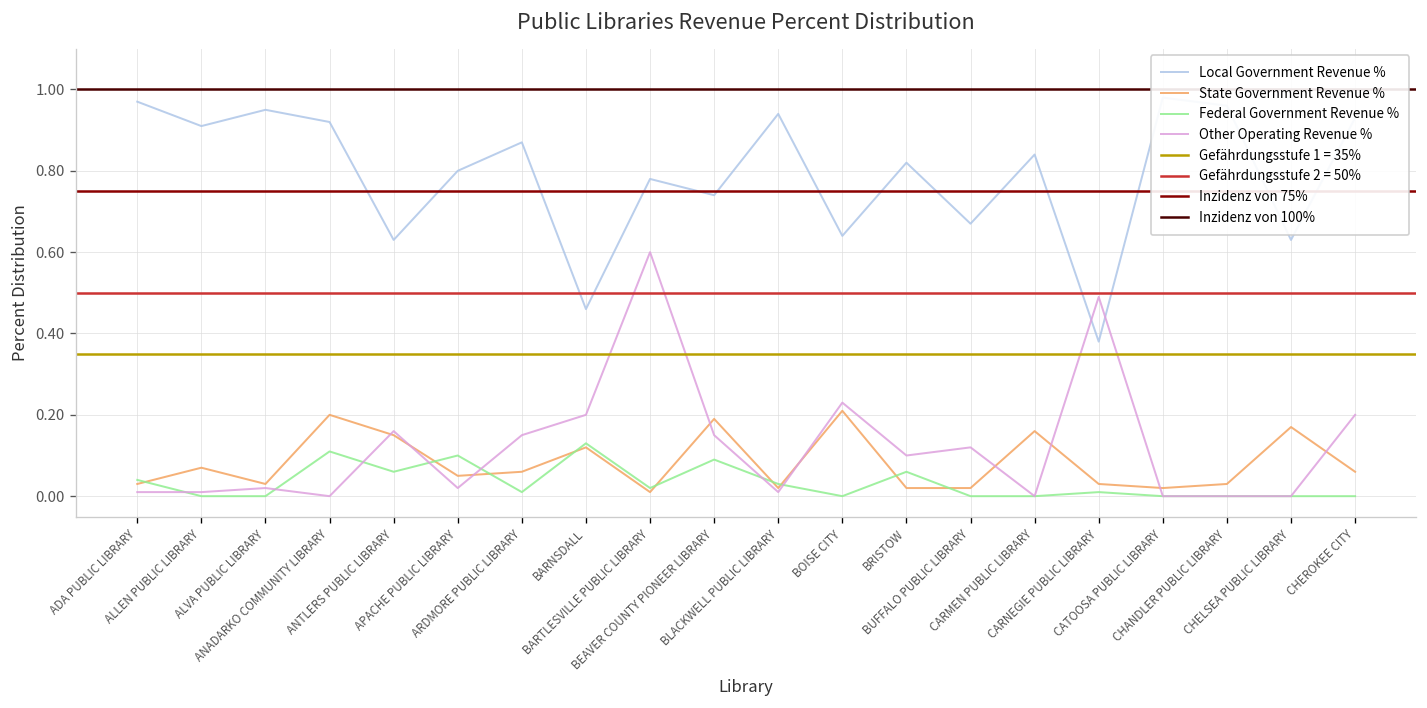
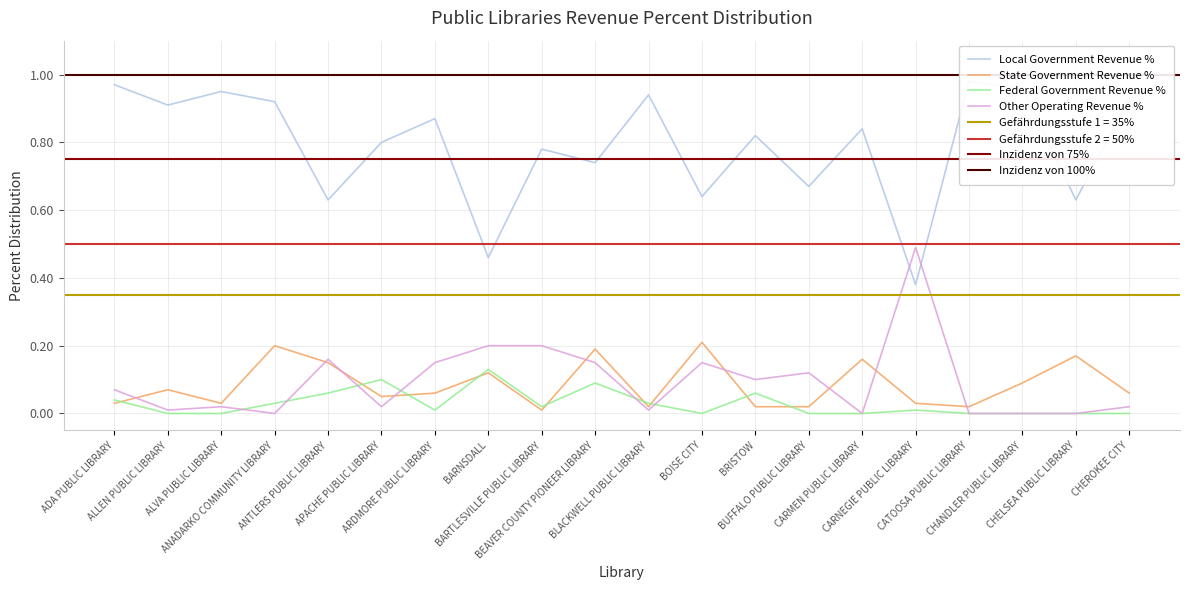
  {
    "Local Government Revenue %": {
      "ADA PUBLIC LIBRARY": 0.97,
      "ALLEN PUBLIC LIBRARY": 0.91,
      "ALVA PUBLIC LIBRARY": 0.95,
      "ANADARKO COMMUNITY LIBRARY": 0.92,
      "ANTLERS PUBLIC LIBRARY": 0.63,
      "APACHE PUBLIC LIBRARY": 0.80,
      "ARDMORE PUBLIC LIBRARY": 0.87,
      "BARNSDALL": 0.46,
      "BARTLESVILLE PUBLIC LIBRARY": 0.78,
      "BEAVER COUNTY PIONEER LIBRARY": 0.74,
      "BLACKWELL PUBLIC LIBRARY": 0.94,
      "BOISE CITY": 0.64,
      "BRISTOW": 0.82,
      "BUFFALO PUBLIC LIBRARY": 0.67,
      "CARMEN PUBLIC LIBRARY": 0.84,
      "CARNEGIE PUBLIC LIBRARY": 0.38,
      "CHELSEA PUBLIC LIBRARY": 0.63
    },
    "State Government Revenue %": {
      "ADA PUBLIC LIBRARY": 0.03,
      "ALLEN PUBLIC LIBRARY": 0.07,
      "ALVA PUBLIC LIBRARY": 0.03,
      "ANADARKO COMMUNITY LIBRARY": 0.20,
      "ANTLERS PUBLIC LIBRARY": 0.15,
      "APACHE PUBLIC LIBRARY": 0.05,
      "ARDMORE PUBLIC LIBRARY": 0.06,
      "BARNSDALL": 0.12,
      "BARTLESVILLE PUBLIC LIBRARY": 0.01,
      "BEAVER COUNTY PIONEER LIBRARY": 0.19,
      "BLACKWELL PUBLIC LIBRARY": 0.02,
      "BOISE CITY": 0.21,
      "BRISTOW": 0.02,
      "BUFFALO PUBLIC LIBRARY": 0.02,
      "CARMEN PUBLIC LIBRARY": 0.16,
      "CARNEGIE PUBLIC LIBRARY": 0.03,
      "CATOOSA PUBLIC LIBRARY": 0.02,
-     "CHANDLER PUBLIC LIBRARY": 0.03,
+     "CHANDLER PUBLIC LIBRARY": 0.09,
      "CHELSEA PUBLIC LIBRARY": 0.17,
      "CHEROKEE CITY": 0.06
    },
    "Federal Government Revenue %": {
      "ADA PUBLIC LIBRARY": 0.04,
      "ALLEN PUBLIC LIBRARY": 0.00,
      "ALVA PUBLIC LIBRARY": 0.00,
-     "ANADARKO COMMUNITY LIBRARY": 0.11,
+     "ANADARKO COMMUNITY LIBRARY": 0.03,
      "ANTLERS PUBLIC LIBRARY": 0.06,
      "APACHE PUBLIC LIBRARY": 0.10,
      "ARDMORE PUBLIC LIBRARY": 0.01,
      "BARNSDALL": 0.13,
      "BARTLESVILLE PUBLIC LIBRARY": 0.02,
      "BEAVER COUNTY PIONEER LIBRARY": 0.09,
      "BLACKWELL PUBLIC LIBRARY": 0.03,
      "BOISE CITY": 0.00,
      "BRISTOW": 0.06,
      "BUFFALO PUBLIC LIBRARY": 0.00,
      "CARNEGIE PUBLIC LIBRARY": 0.01,
      "CHEROKEE CITY": 0.00
    },
    "Other Operating Revenue %": {
-     "ADA PUBLIC LIBRARY": 0.01,
+     "ADA PUBLIC LIBRARY": 0.07,
      "ALLEN PUBLIC LIBRARY": 0.01,
      "ALVA PUBLIC LIBRARY": 0.02,
      "ANADARKO COMMUNITY LIBRARY": 0.00,
      "ANTLERS PUBLIC LIBRARY": 0.16,
      "APACHE PUBLIC LIBRARY": 0.02,
      "ARDMORE PUBLIC LIBRARY": 0.15,
      "BARNSDALL": 0.20,
-     "BARTLESVILLE PUBLIC LIBRARY": 0.6,
+     "BARTLESVILLE PUBLIC LIBRARY": 0.2,
      "BEAVER COUNTY PIONEER LIBRARY": 0.15,
      "BLACKWELL PUBLIC LIBRARY": 0.01,
-     "BOISE CITY": 0.23,
+     "BOISE CITY": 0.15,
      "BRISTOW": 0.10,
      "BUFFALO PUBLIC LIBRARY": 0.12,
      "CARNEGIE PUBLIC LIBRARY": 0.49,
-     "CHEROKEE CITY": 0.20
+     "CHEROKEE CITY": 0.02
    }
  }
